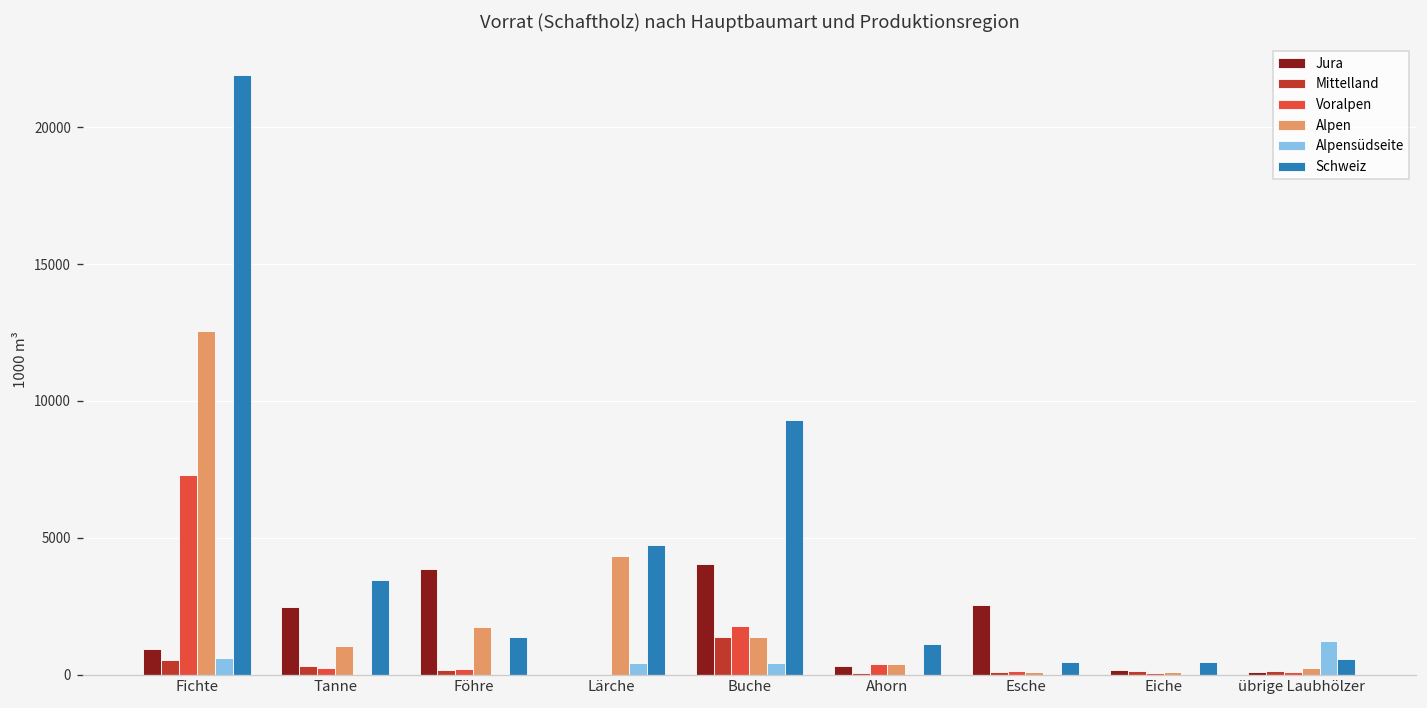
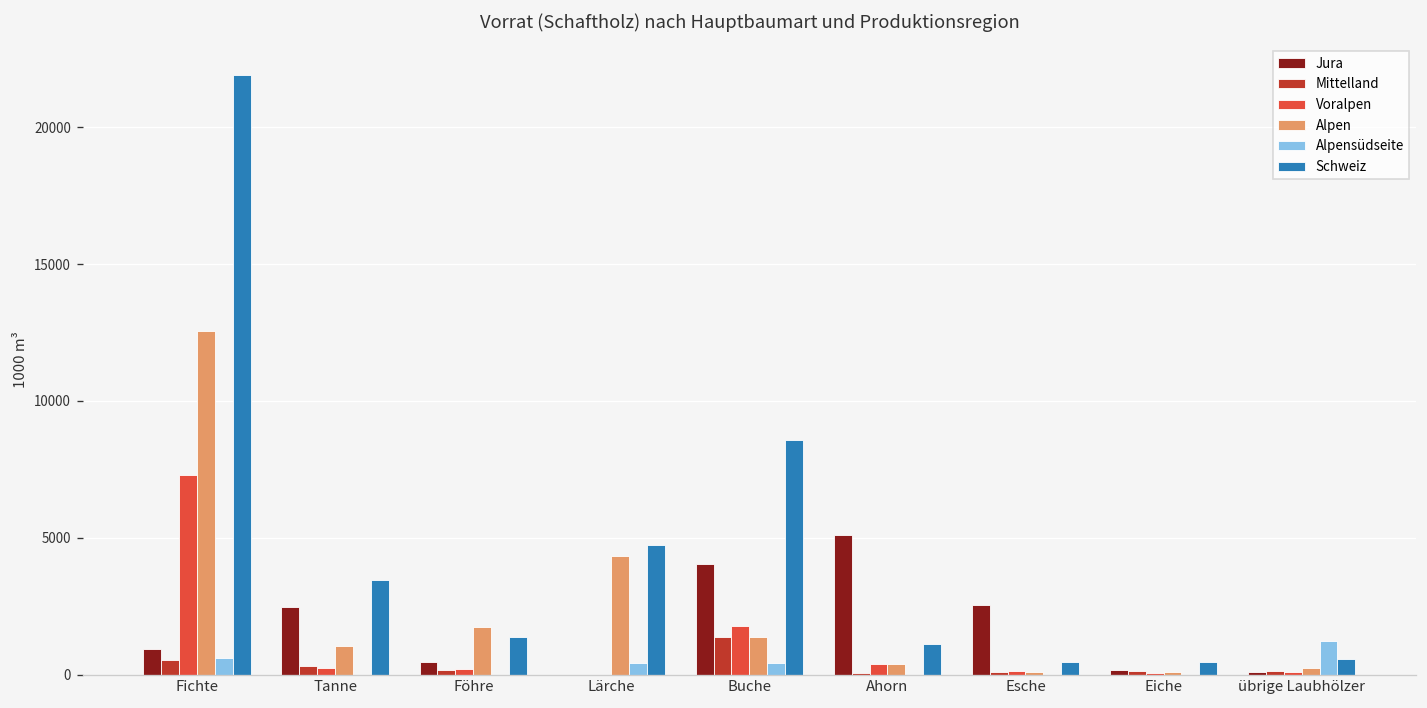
  {
    "Jura": {
      "Fichte": 900,
      "Tanne": 2500,
-     "Föhre": 3800,
+     "Föhre": 500,
      "Buche": 4100,
-     "Ahorn": 300,
+     "Ahorn": 5100,
      "Esche": 2600,
      "Eiche": 200
    },
    "Alpen": {
      "Fichte": 12600,
      "Tanne": 1100,
      "Föhre": 1700,
      "Lärche": 4300,
      "Buche": 1400,
      "Ahorn": 400,
      "Esche": 100,
      "übrige Laubhölzer": 200
    },
    "Alpensüdseite": {
      "Fichte": 600,
      "Tanne": 0,
      "Föhre": 0,
      "Lärche": 400,
      "Buche": 400,
      "Ahorn": 0,
      "Esche": 0,
      "Eiche": 0,
      "übrige Laubhölzer": 1200
    },
    "Schweiz": {
      "Fichte": 21900,
      "Tanne": 3500,
      "Föhre": 1400,
      "Lärche": 4700,
-     "Buche": 9300,
+     "Buche": 8600,
      "Ahorn": 1100,
      "Esche": 400,
      "Eiche": 500,
      "übrige Laubhölzer": 600
    }
  }
